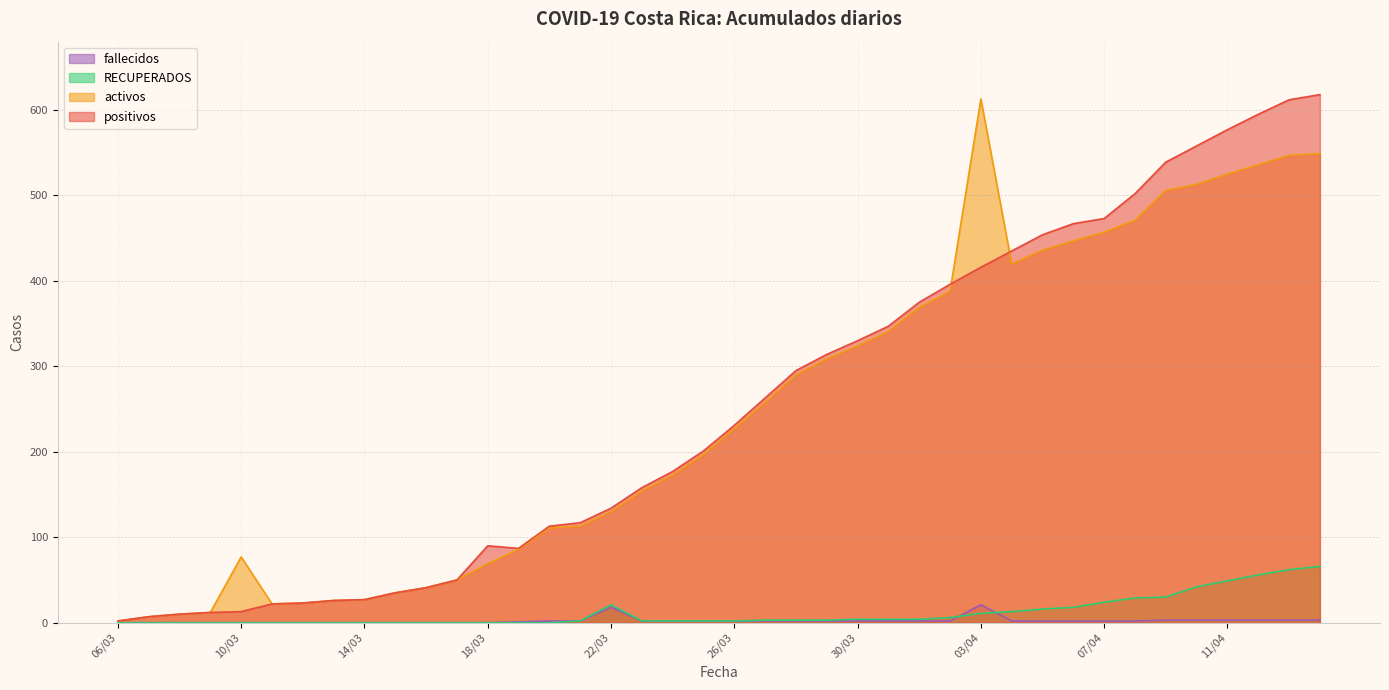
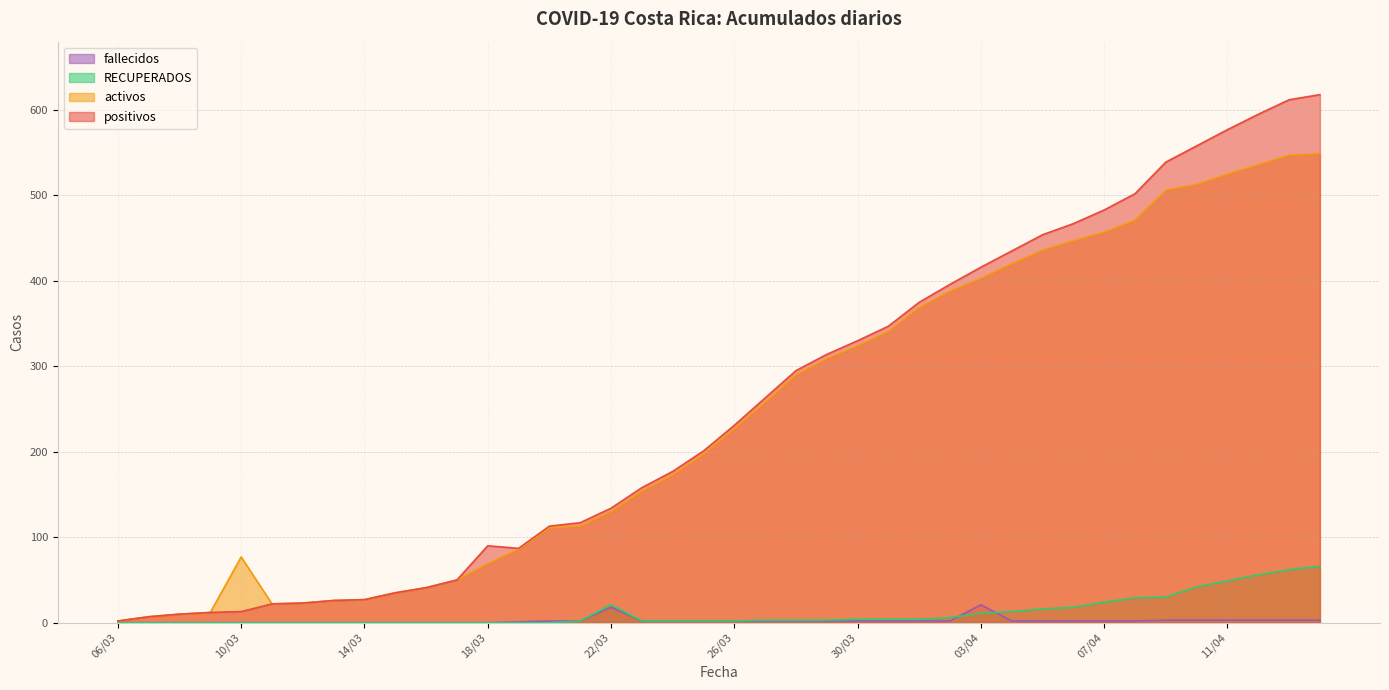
  {
    "fallecidos": {
      "03/04": 20,
      "07/04": 0,
      "11/04": 0
    },
    "RECUPERADOS": {
      "03/04": 10,
      "07/04": 20,
      "11/04": 50
    },
    "activos": {
      "10/03": 80,
      "18/03": 70,
      "22/03": 130,
      "26/03": 230,
      "30/03": 320,
-     "03/04": 610,
+     "03/04": 400,
      "07/04": 460,
      "11/04": 530
    },
    "positivos": {
      "10/03": 10,
      "18/03": 90,
      "22/03": 130,
      "26/03": 230,
      "30/03": 330,
      "03/04": 420,
-     "07/04": 470,
+     "07/04": 480,
      "11/04": 580
    }
  }
